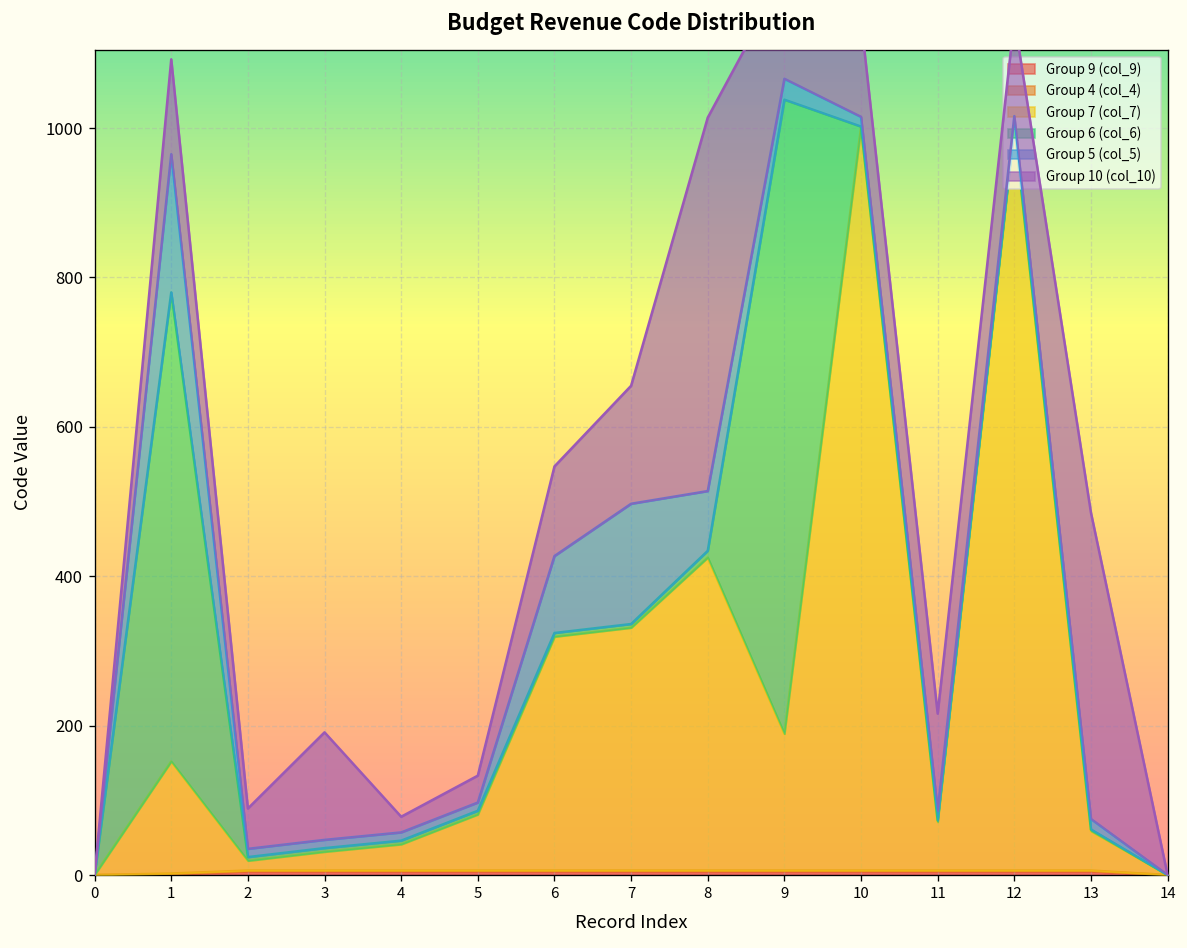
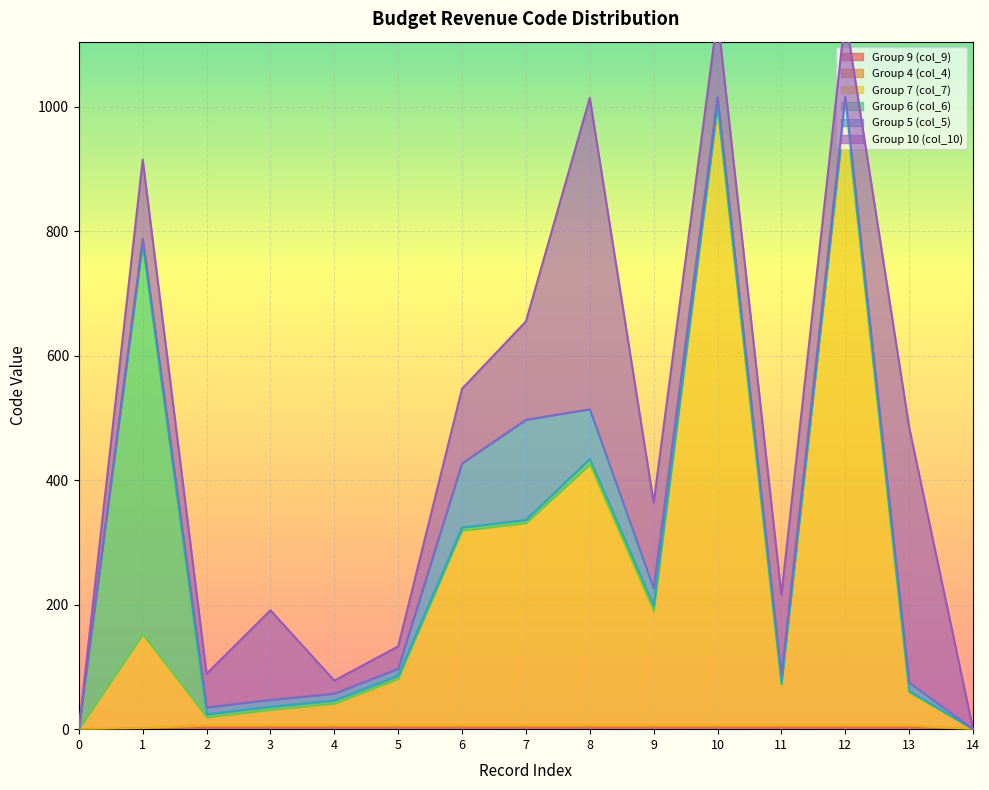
  {
    "Group 7 (col_7)": {
      "1": 150,
      "2": 10,
      "3": 30,
      "4": 40,
      "5": 80,
      "6": 310,
      "7": 330,
      "8": 420,
      "9": 180
    },
    "Group 6 (col_6)": {
      "1": 630,
      "2": 10,
      "3": 10,
      "4": 10,
      "5": 10,
      "6": 10,
      "7": 10,
      "8": 10,
-     "9": 850
+     "9": 10
    },
    "Group 5 (col_5)": {
-     "1": 190,
+     "1": 10,
      "2": 10,
      "3": 10,
      "4": 10,
      "5": 10,
      "6": 100,
      "7": 160,
      "8": 80,
      "9": 30,
      "10": 10,
      "11": 10,
      "13": 10
    },
    "Group 10 (col_10)": {
      "1": 130,
      "2": 50,
      "3": 140,
      "4": 20,
      "5": 40,
      "6": 120,
      "7": 160,
      "8": 500,
      "11": 130,
      "13": 410
    }
  }
